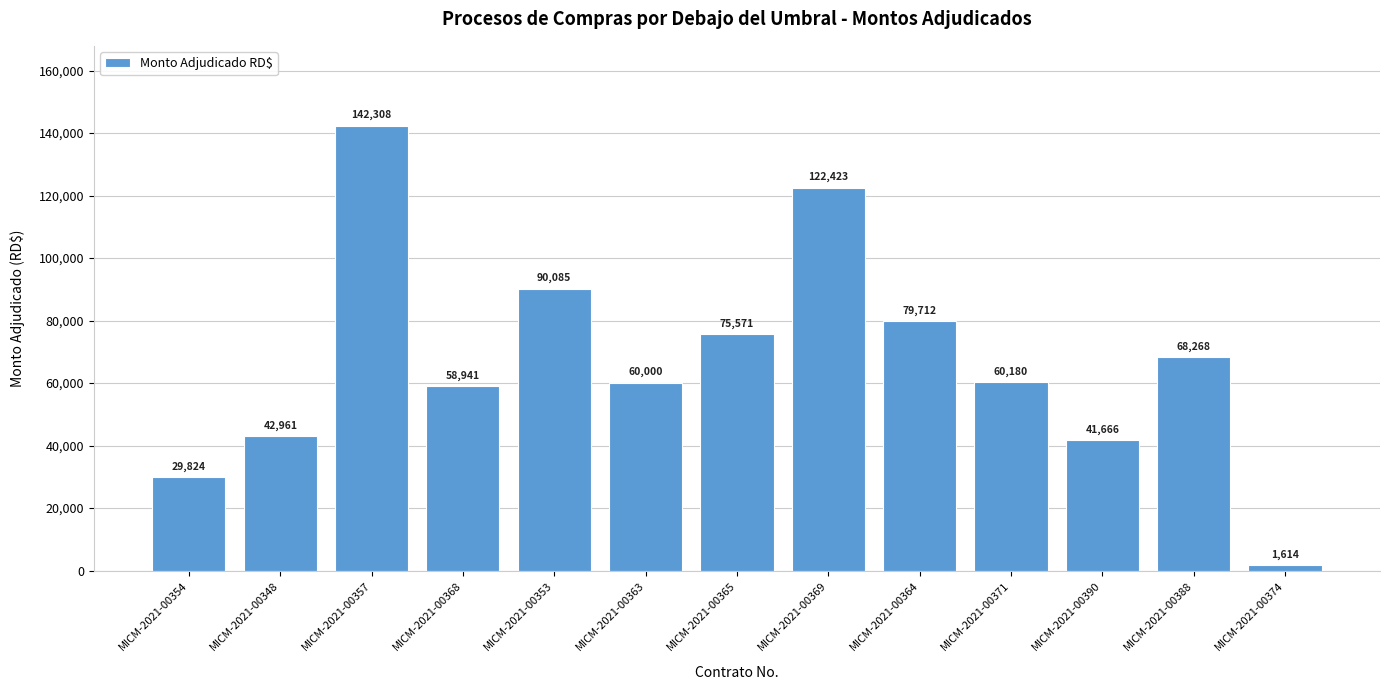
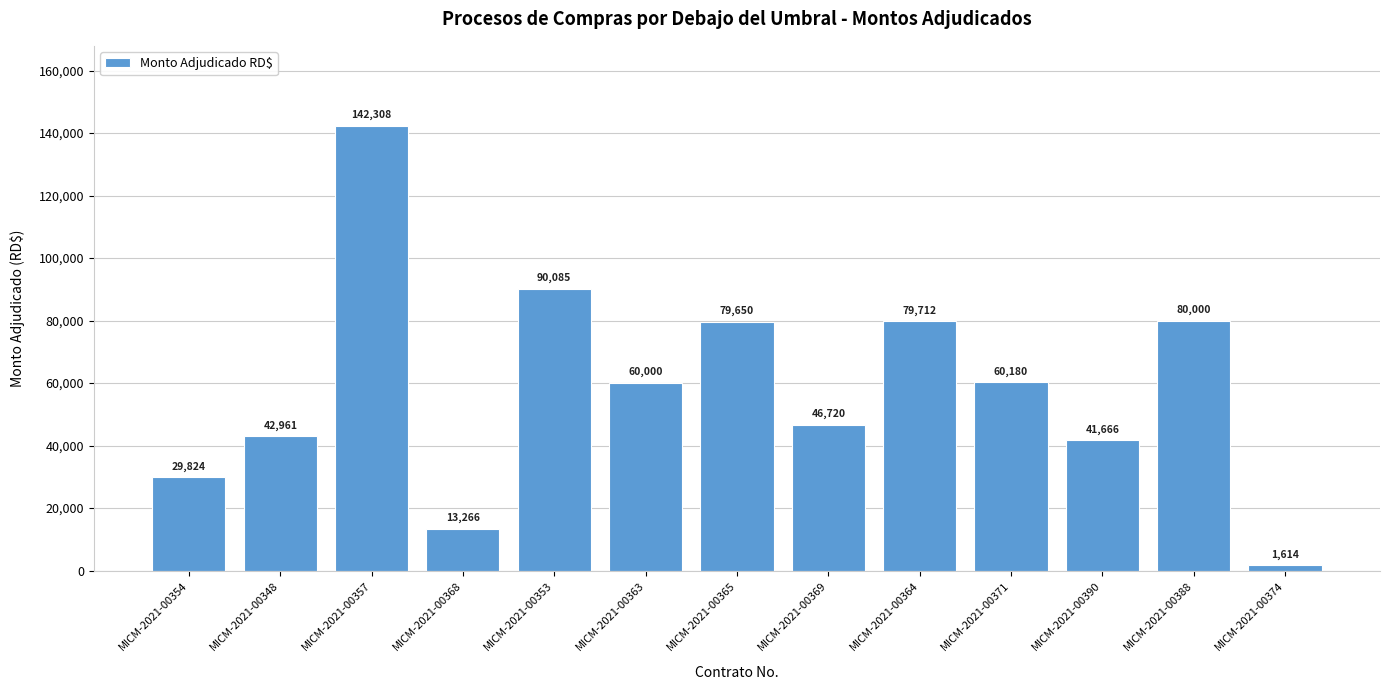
  {
    "MICM-2021-00354": "29,824",
    "MICM-2021-00348": "42,961",
    "MICM-2021-00357": "142,308",
-   "MICM-2021-00368": "58,941",
+   "MICM-2021-00368": "13,266",
    "MICM-2021-00353": "90,085",
    "MICM-2021-00363": "60,000",
-   "MICM-2021-00365": "75,571",
-   "MICM-2021-00369": "122,423",
+   "MICM-2021-00365": "79,650",
+   "MICM-2021-00369": "46,720",
    "MICM-2021-00364": "79,712",
    "MICM-2021-00371": "60,180",
    "MICM-2021-00390": "41,666",
-   "MICM-2021-00388": "68,268",
+   "MICM-2021-00388": "80,000",
    "MICM-2021-00374": "1,614"
  }
